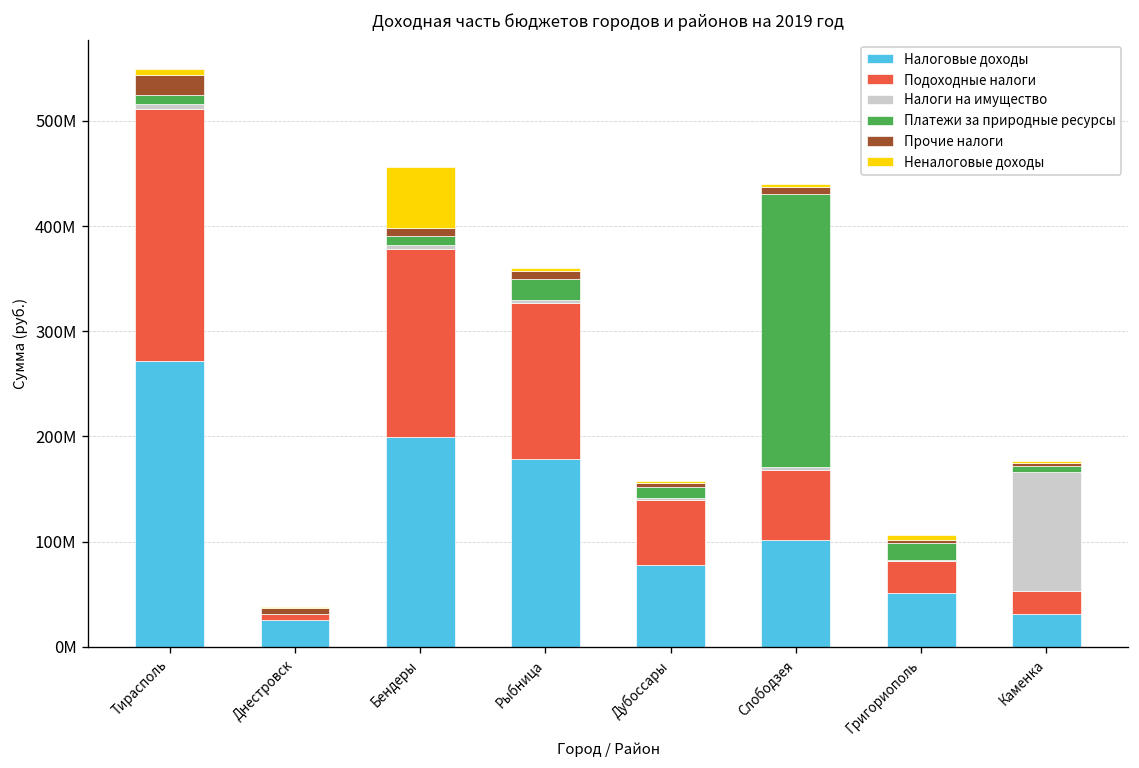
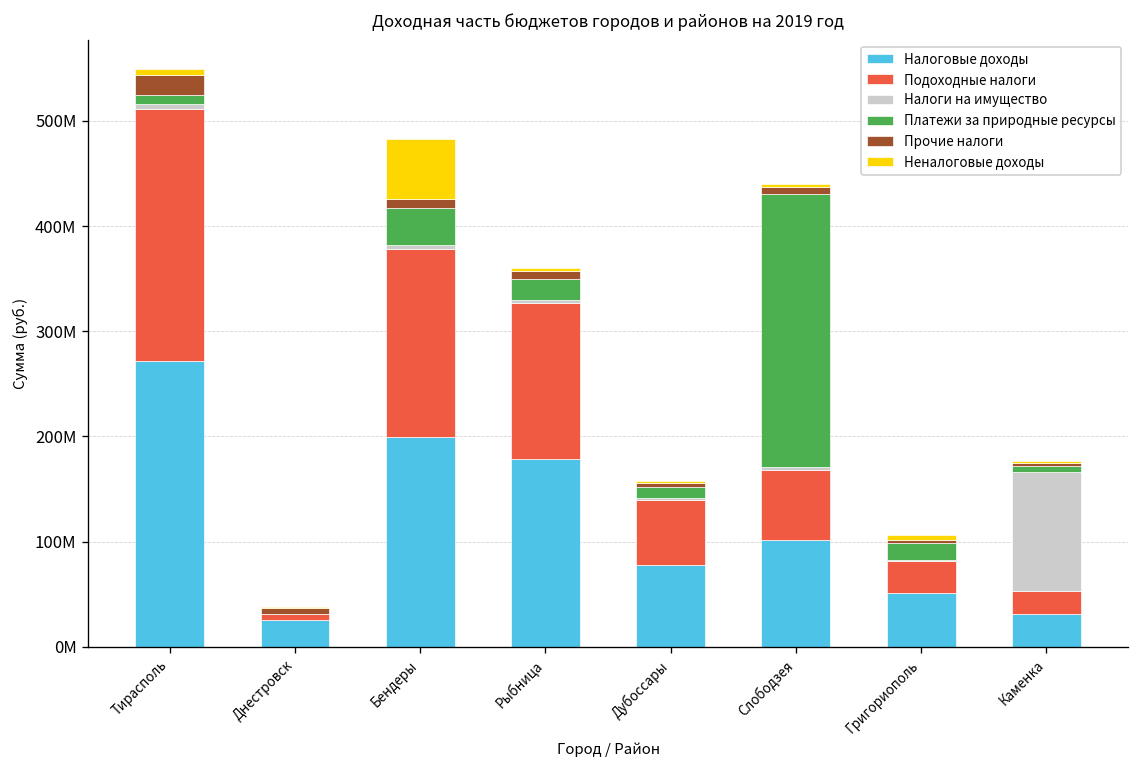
  {
    "Подоходные налоги": {
      "Тирасполь": 240000000,
      "Днестровск": 10000000,
      "Бендеры": 180000000,
      "Рыбница": 150000000,
      "Дубоссары": 60000000,
      "Слободзея": 70000000,
      "Григориополь": 30000000,
      "Каменка": 20000000
    },
    "Налоги на имущество": {
      "Тирасполь": 0,
      "Бендеры": 0,
      "Каменка": 110000000
    },
    "Платежи за природные ресурсы": {
      "Тирасполь": 10000000,
-     "Бендеры": 10000000,
+     "Бендеры": 40000000,
      "Рыбница": 20000000,
      "Дубоссары": 10000000,
      "Слободзея": 260000000,
      "Григориополь": 20000000,
      "Каменка": 10000000
    },
    "Прочие налоги": {
      "Тирасполь": 20000000,
      "Днестровск": 10000000,
      "Бендеры": 10000000,
      "Рыбница": 10000000,
      "Дубоссары": 0,
      "Слободзея": 10000000
    },
    "Неналоговые доходы": {
      "Тирасполь": 10000000,
      "Бендеры": 60000000,
      "Рыбница": 0,
      "Слободзея": 0,
      "Григориополь": 0
    }
  }
